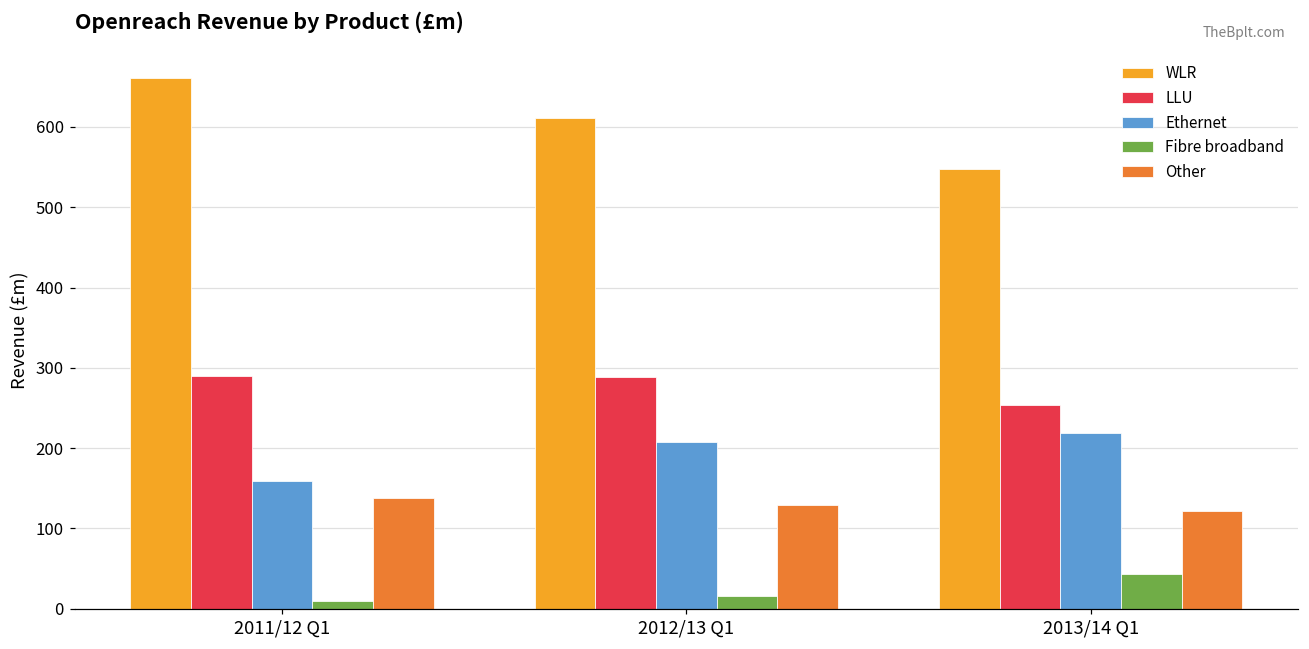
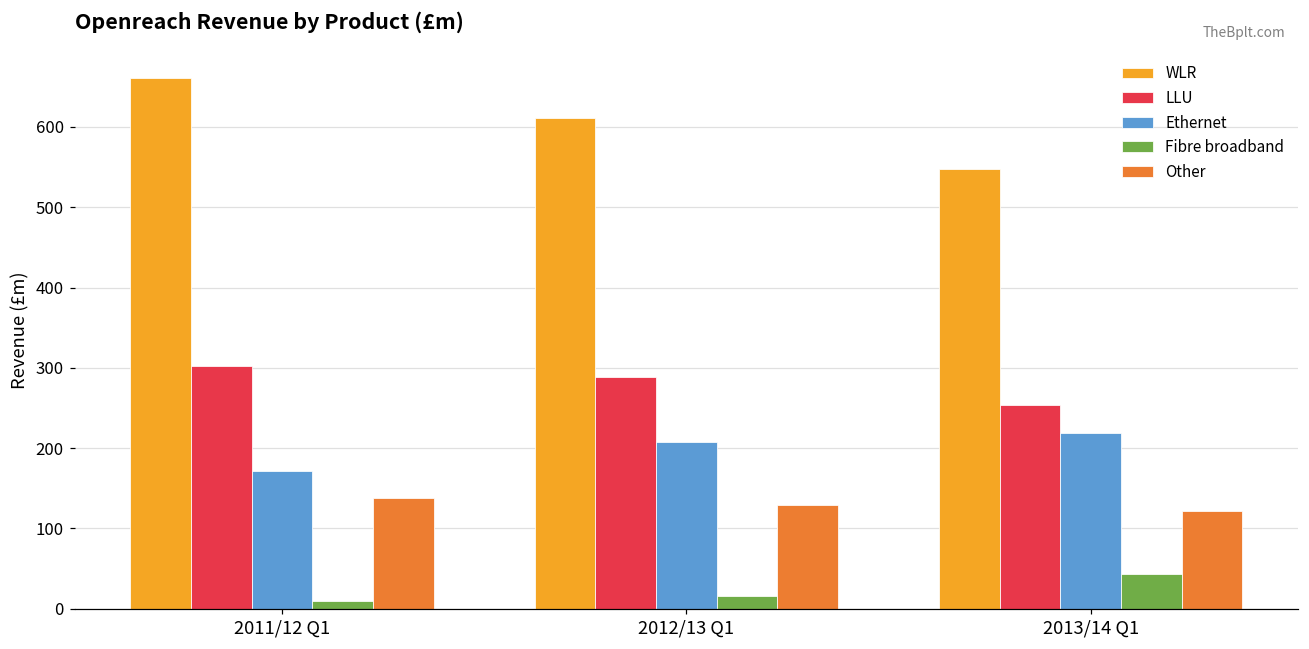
  {
    "LLU": {
-     "2011/12 Q1": 290,
+     "2011/12 Q1": 300,
      "2012/13 Q1": 290,
      "2013/14 Q1": 250
    },
    "Ethernet": {
-     "2011/12 Q1": 160,
+     "2011/12 Q1": 170,
      "2012/13 Q1": 210,
      "2013/14 Q1": 220
    },
    "Fibre broadband": {
      "2011/12 Q1": 10,
      "2012/13 Q1": 20,
      "2013/14 Q1": 40
    }
  }
